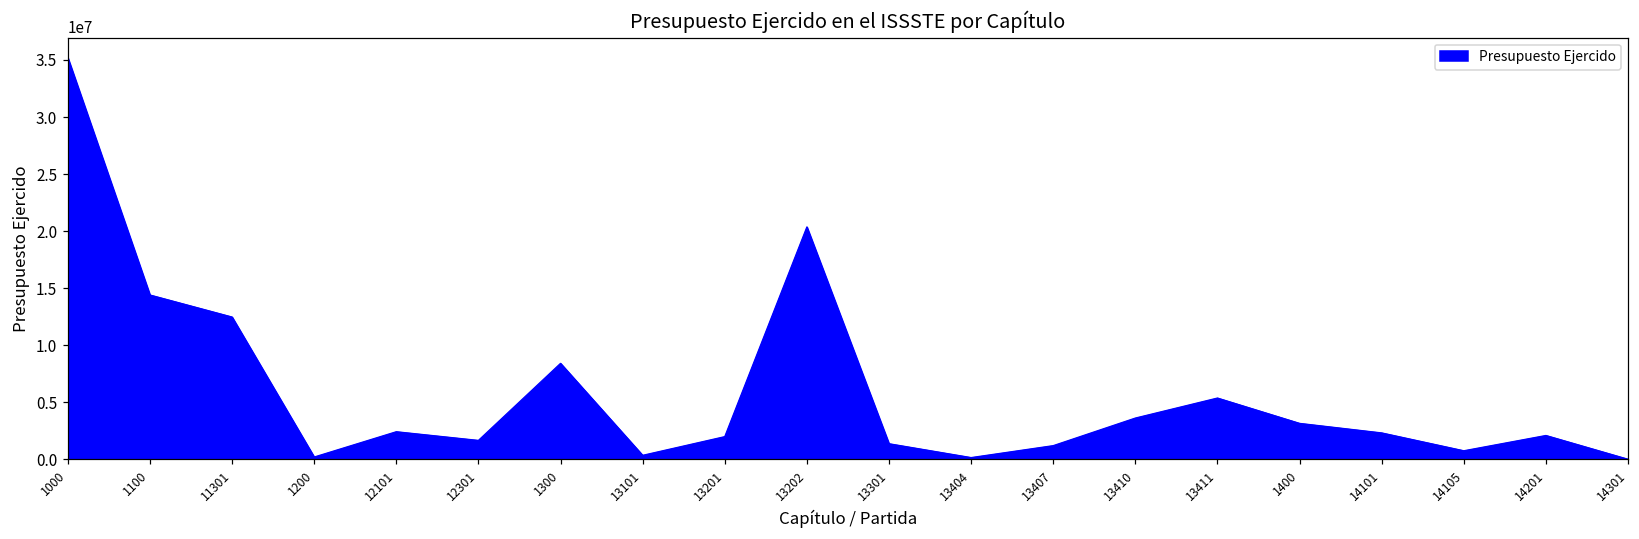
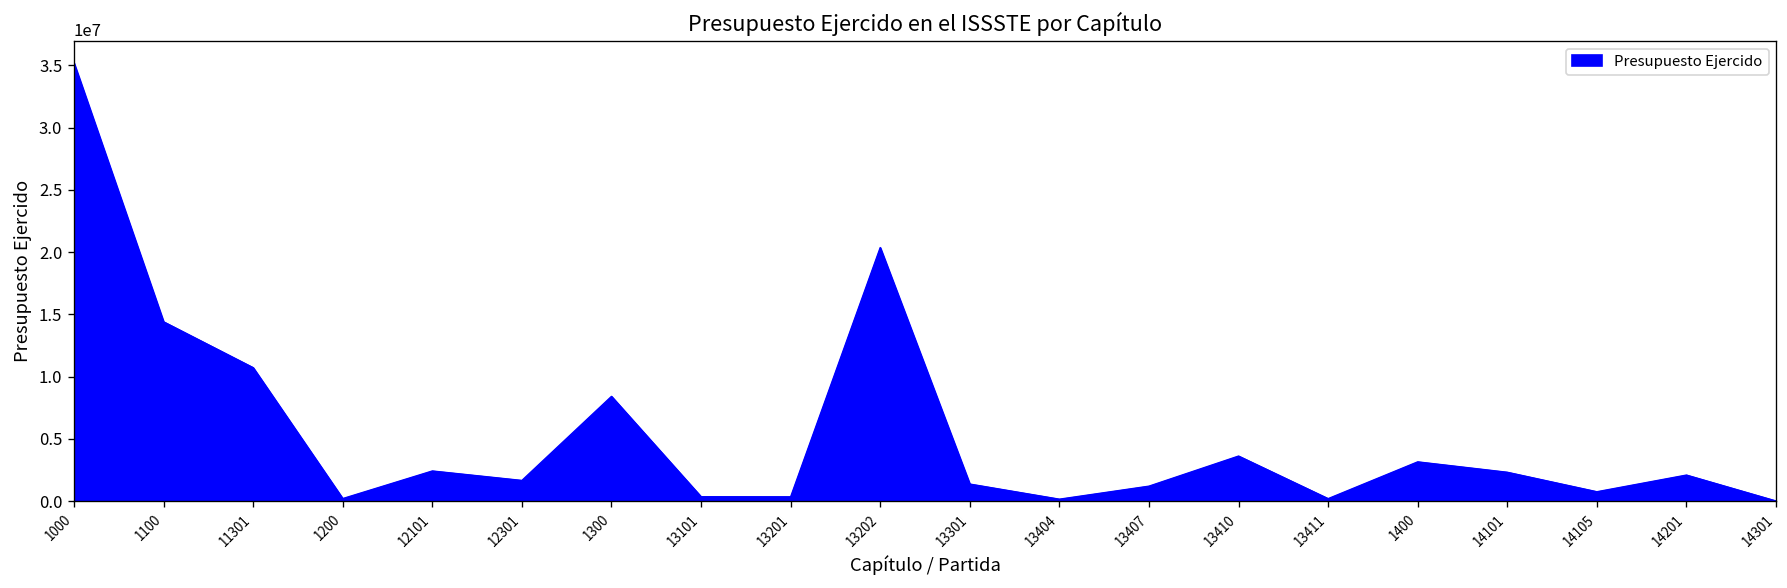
  {
    "1000": 35200000,
    "1100": 14400000,
-   "11301": 12500000,
+   "11301": 10700000,
    "1200": 200000,
    "12101": 2400000,
    "12301": 1700000,
    "1300": 8400000,
    "13101": 300000,
-   "13201": 2000000,
+   "13201": 300000,
    "13202": 20400000,
    "13301": 1400000,
    "13404": 100000,
    "13407": 1200000,
    "13410": 3600000,
-   "13411": 5400000,
+   "13411": 200000,
    "1400": 3100000,
    "14101": 2300000,
    "14105": 700000,
    "14201": 2100000,
    "14301": 0
  }
